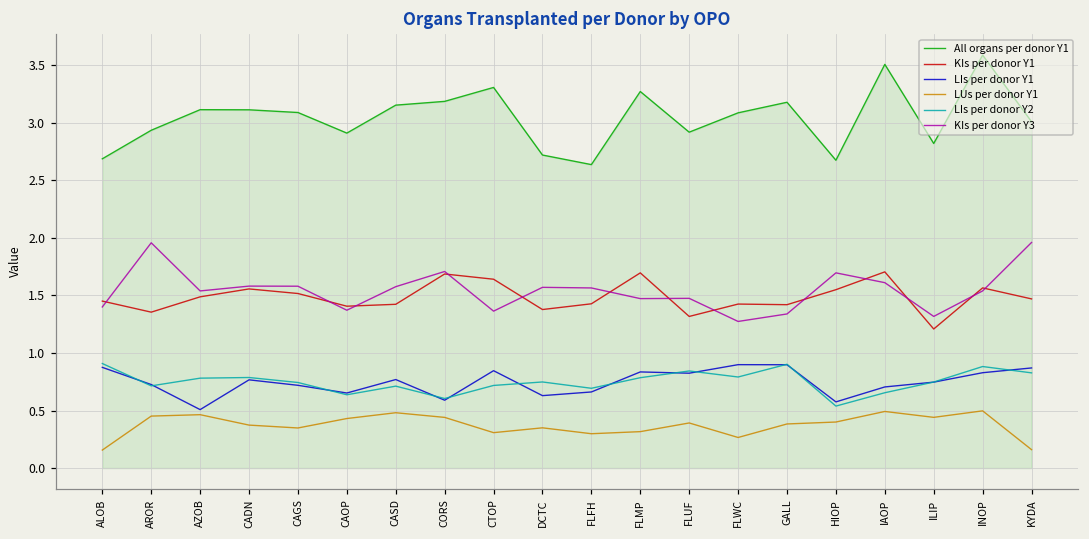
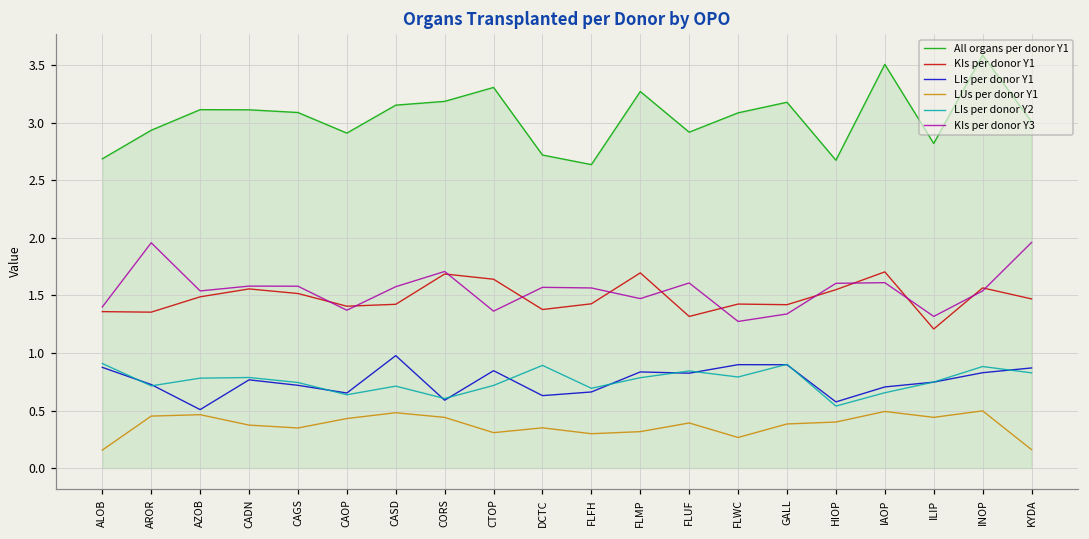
  {
    "All organs per donor Y1": {
      "ALOB": 2.69,
      "AROR": 2.94,
      "AZOB": 3.11,
      "CADN": 3.11,
      "CAGS": 3.09,
      "CAOP": 2.91,
      "CASD": 3.15,
      "CORS": 3.19,
      "CTOP": 3.31,
      "DCTC": 2.72,
      "FLFH": 2.64,
      "FLMP": 3.27,
      "FLUF": 2.92,
      "FLWC": 3.09,
      "GALL": 3.18,
      "HIOP": 2.68,
      "IAOP": 3.51,
      "ILIP": 2.82
    },
    "KIs per donor Y1": {
-     "ALOB": 1.45,
+     "ALOB": 1.36,
      "AROR": 1.35,
      "AZOB": 1.49,
      "CADN": 1.56,
      "CAGS": 1.52,
      "CAOP": 1.41,
      "CASD": 1.42,
      "CTOP": 1.64,
      "DCTC": 1.38,
      "FLFH": 1.43,
      "FLMP": 1.70,
      "FLUF": 1.32,
      "FLWC": 1.43,
      "GALL": 1.42,
      "HIOP": 1.55,
      "IAOP": 1.70,
      "ILIP": 1.21,
      "INOP": 1.57,
      "KYDA": 1.47
    },
    "LIs per donor Y1": {
      "ALOB": 0.88,
      "AZOB": 0.51,
      "CAGS": 0.72,
-     "CASD": 0.77,
+     "CASD": 0.98,
      "CTOP": 0.85,
      "DCTC": 0.63,
      "FLFH": 0.66,
      "FLMP": 0.84,
      "FLWC": 0.90,
      "HIOP": 0.58,
      "IAOP": 0.70,
      "INOP": 0.83,
      "KYDA": 0.87
    },
    "LUs per donor Y1": {
      "ALOB": 0.16,
      "AROR": 0.45,
      "AZOB": 0.46,
      "CADN": 0.37,
      "CAGS": 0.35,
      "CAOP": 0.43,
      "CASD": 0.48,
      "CORS": 0.44,
      "CTOP": 0.31,
      "DCTC": 0.35,
      "FLFH": 0.30,
      "FLMP": 0.32,
      "FLUF": 0.39,
      "FLWC": 0.27,
      "GALL": 0.38,
      "HIOP": 0.40,
      "IAOP": 0.49,
      "ILIP": 0.44,
      "INOP": 0.50,
      "KYDA": 0.16
    },
    "LIs per donor Y2": {
      "ALOB": 0.91,
      "AZOB": 0.78,
      "CAGS": 0.74,
      "CASD": 0.71,
      "CTOP": 0.72,
-     "DCTC": 0.75,
+     "DCTC": 0.89,
      "FLFH": 0.69,
      "FLMP": 0.79,
      "FLWC": 0.79,
      "HIOP": 0.54,
      "IAOP": 0.65,
      "INOP": 0.88,
      "KYDA": 0.83
    },
    "KIs per donor Y3": {
      "ALOB": 1.40,
      "AROR": 1.96,
      "AZOB": 1.54,
      "CADN": 1.58,
      "CAGS": 1.58,
      "CAOP": 1.37,
      "CASD": 1.58,
      "CTOP": 1.36,
      "DCTC": 1.57,
      "FLFH": 1.57,
      "FLMP": 1.47,
-     "FLUF": 1.47,
+     "FLUF": 1.61,
      "FLWC": 1.27,
      "GALL": 1.34,
-     "HIOP": 1.70,
+     "HIOP": 1.61,
      "IAOP": 1.61,
      "ILIP": 1.32,
      "INOP": 1.54,
      "KYDA": 1.96
    }
  }
